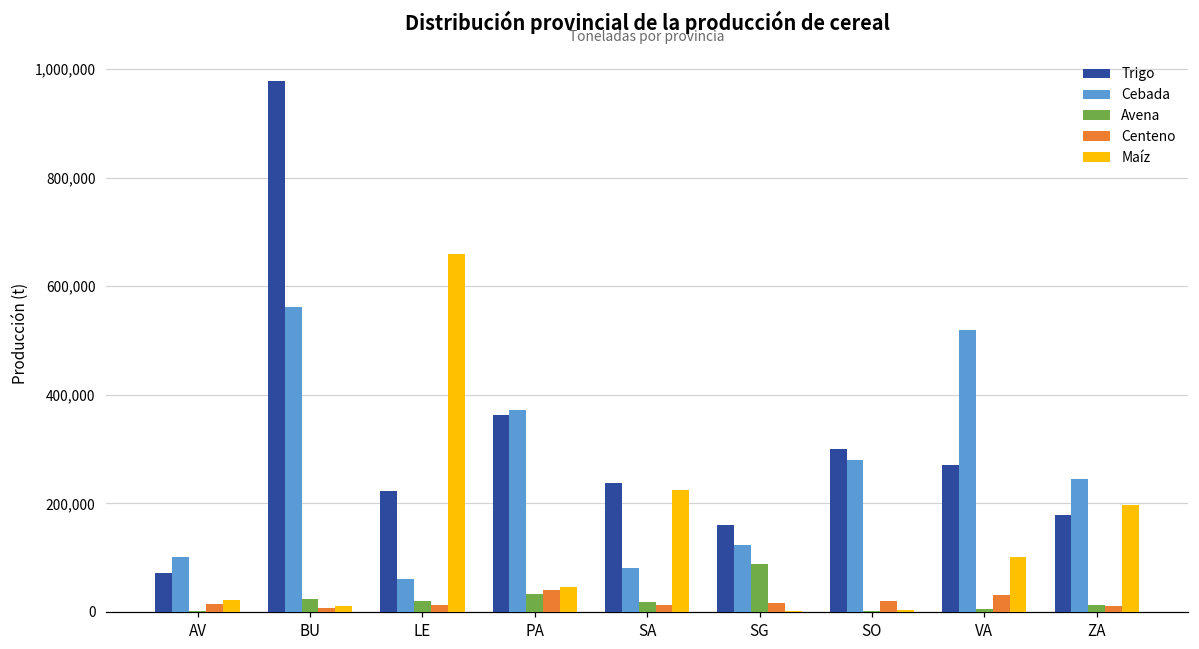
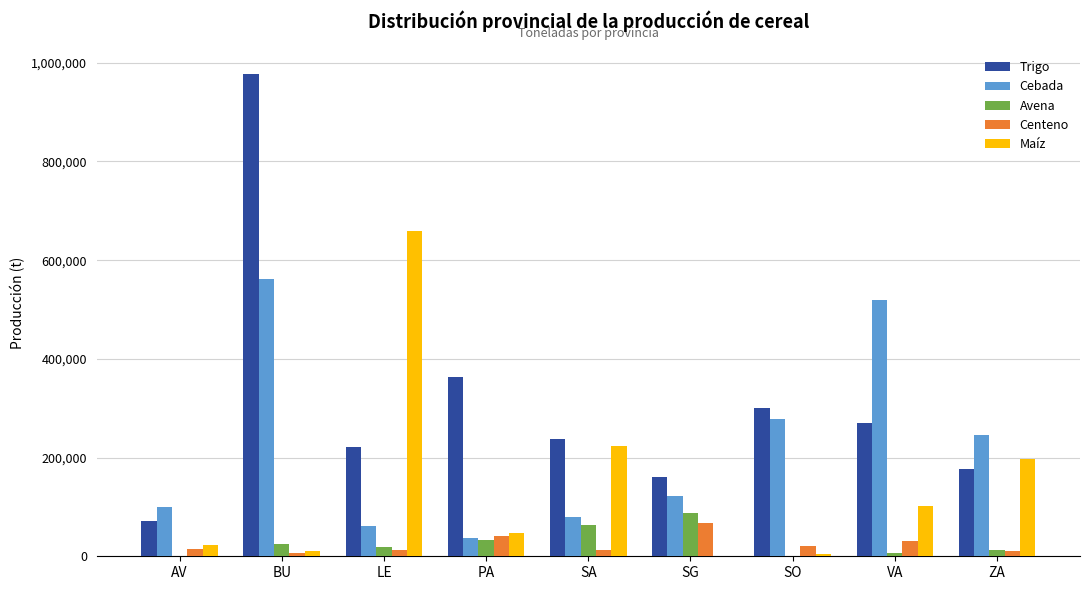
  {
    "Trigo": {
      "AV": "70,000",
      "BU": "980,000",
      "LE": "220,000",
      "PA": "360,000",
      "SA": "240,000",
      "SG": "160,000",
      "SO": "300,000",
      "VA": "270,000",
      "ZA": "180,000"
    },
    "Cebada": {
      "AV": "100,000",
      "BU": "560,000",
      "LE": "60,000",
-     "PA": "370,000",
+     "PA": "40,000",
      "SA": "80,000",
      "SG": "120,000",
      "SO": "280,000",
      "VA": "520,000",
      "ZA": "250,000"
    },
    "Avena": {
      "BU": "20,000",
      "LE": "20,000",
      "PA": "30,000",
-     "SA": "20,000",
+     "SA": "60,000",
      "SG": "90,000",
      "VA": "10,000",
      "ZA": "10,000"
    },
    "Centeno": {
      "AV": "10,000",
      "BU": "10,000",
      "LE": "10,000",
      "PA": "40,000",
      "SA": "10,000",
-     "SG": "20,000",
+     "SG": "70,000",
      "SO": "20,000",
      "VA": "30,000",
      "ZA": "10,000"
    },
    "Maíz": {
      "AV": "20,000",
      "BU": "10,000",
      "LE": "660,000",
      "PA": "50,000",
      "SA": "220,000",
      "VA": "100,000",
      "ZA": "200,000"
    }
  }
